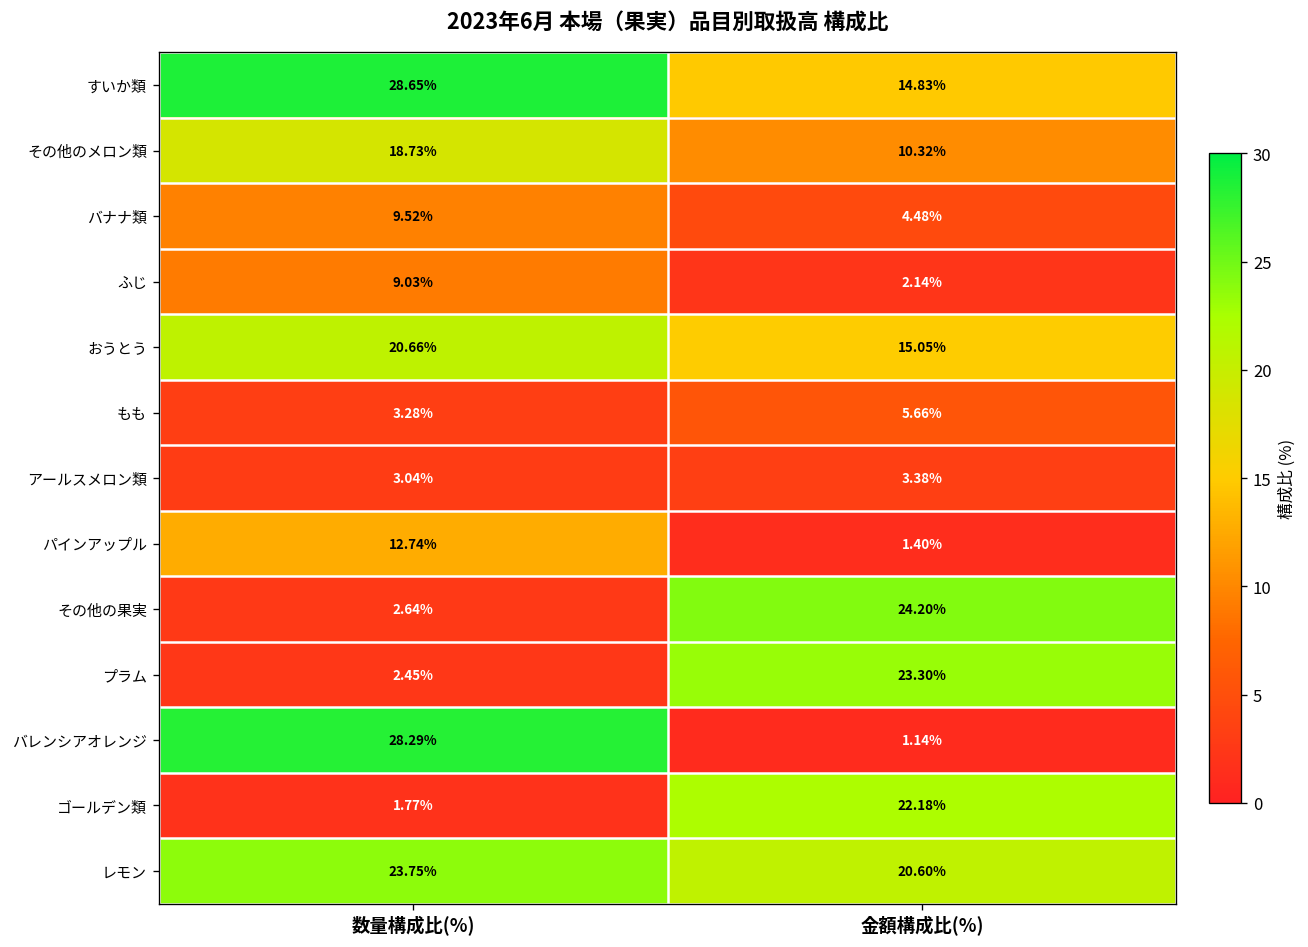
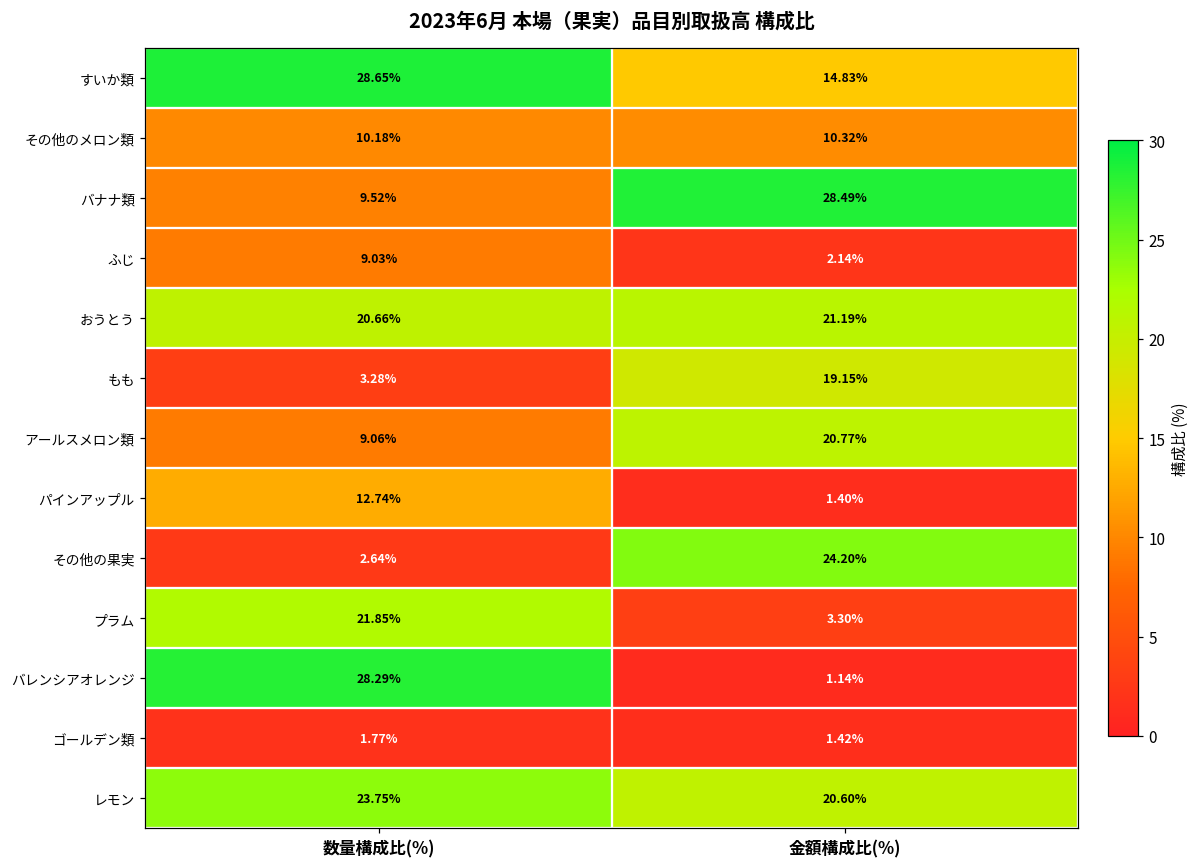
  {
    "すいか類": {
      "数量構成比(%)": "28.65%",
      "金額構成比(%)": "14.83%"
    },
    "その他のメロン類": {
-     "数量構成比(%)": "18.73%",
+     "数量構成比(%)": "10.18%",
      "金額構成比(%)": "10.32%"
    },
    "バナナ類": {
      "数量構成比(%)": "9.52%",
-     "金額構成比(%)": "4.48%"
+     "金額構成比(%)": "28.49%"
    },
    "ふじ": {
      "数量構成比(%)": "9.03%",
      "金額構成比(%)": "2.14%"
    },
    "おうとう": {
      "数量構成比(%)": "20.66%",
-     "金額構成比(%)": "15.05%"
+     "金額構成比(%)": "21.19%"
    },
    "もも": {
      "数量構成比(%)": "3.28%",
-     "金額構成比(%)": "5.66%"
+     "金額構成比(%)": "19.15%"
    },
    "アールスメロン類": {
-     "数量構成比(%)": "3.04%",
-     "金額構成比(%)": "3.38%"
+     "数量構成比(%)": "9.06%",
+     "金額構成比(%)": "20.77%"
    },
    "パインアップル": {
      "数量構成比(%)": "12.74%",
      "金額構成比(%)": "1.40%"
    },
    "その他の果実": {
      "数量構成比(%)": "2.64%",
      "金額構成比(%)": "24.20%"
    },
    "プラム": {
-     "数量構成比(%)": "2.45%",
-     "金額構成比(%)": "23.30%"
+     "数量構成比(%)": "21.85%",
+     "金額構成比(%)": "3.30%"
    },
    "バレンシアオレンジ": {
      "数量構成比(%)": "28.29%",
      "金額構成比(%)": "1.14%"
    },
    "ゴールデン類": {
      "数量構成比(%)": "1.77%",
-     "金額構成比(%)": "22.18%"
+     "金額構成比(%)": "1.42%"
    },
    "レモン": {
      "数量構成比(%)": "23.75%",
      "金額構成比(%)": "20.60%"
    }
  }
